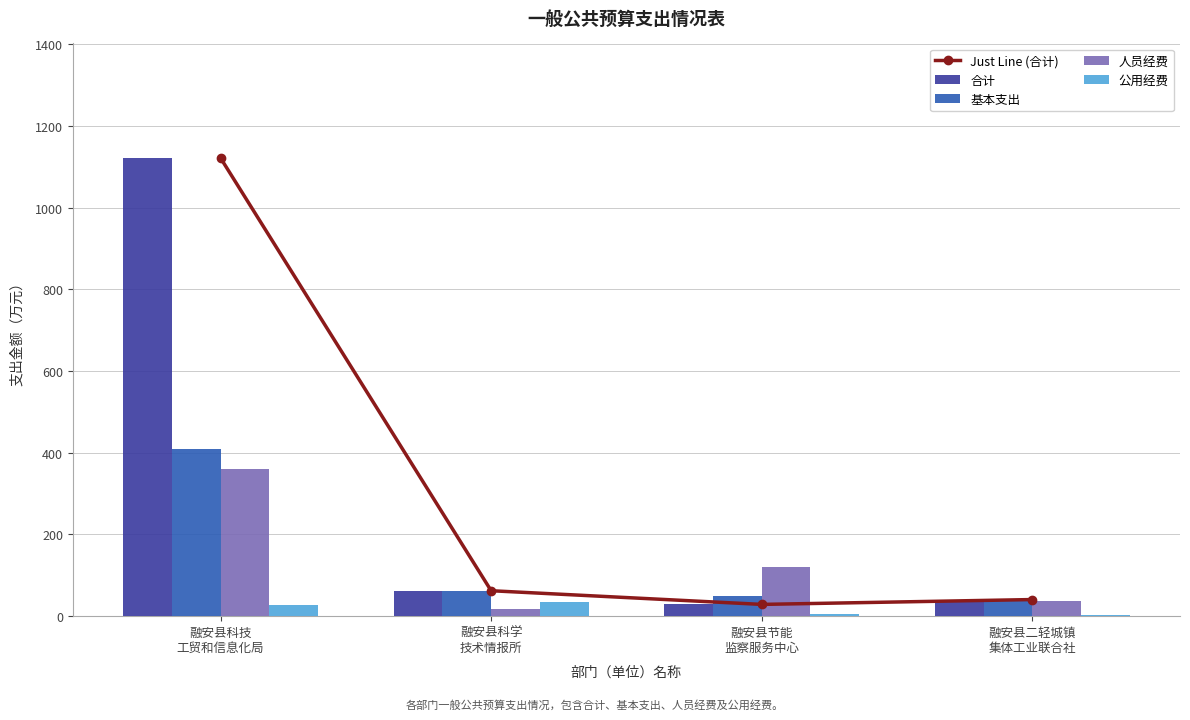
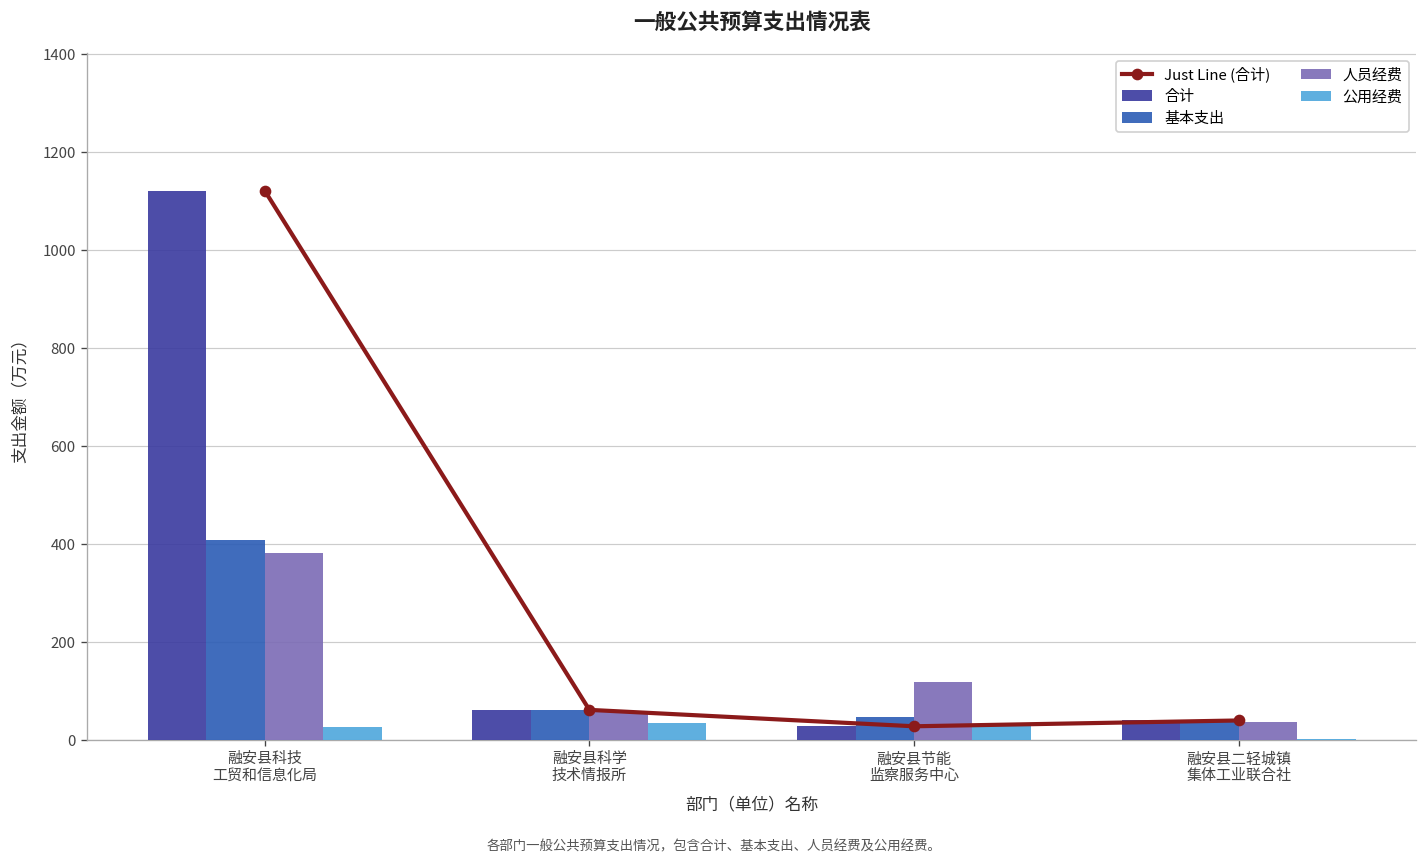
  {
    "Just Line (合计)": {
      "融安县科技 工贸和信息化局": 1120,
      "融安县科学 技术情报所": 60,
      "融安县节能 监察服务中心": 30,
      "融安县二轻城镇 集体工业联合社": 40
    },
    "人员经费": {
-     "融安县科技 工贸和信息化局": 360,
-     "融安县科学 技术情报所": 20,
+     "融安县科技 工贸和信息化局": 380,
+     "融安县科学 技术情报所": 60,
      "融安县节能 监察服务中心": 120,
      "融安县二轻城镇 集体工业联合社": 40
    },
    "公用经费": {
      "融安县科技 工贸和信息化局": 30,
      "融安县科学 技术情报所": 30,
-     "融安县节能 监察服务中心": 0
+     "融安县节能 监察服务中心": 30
    }
  }
